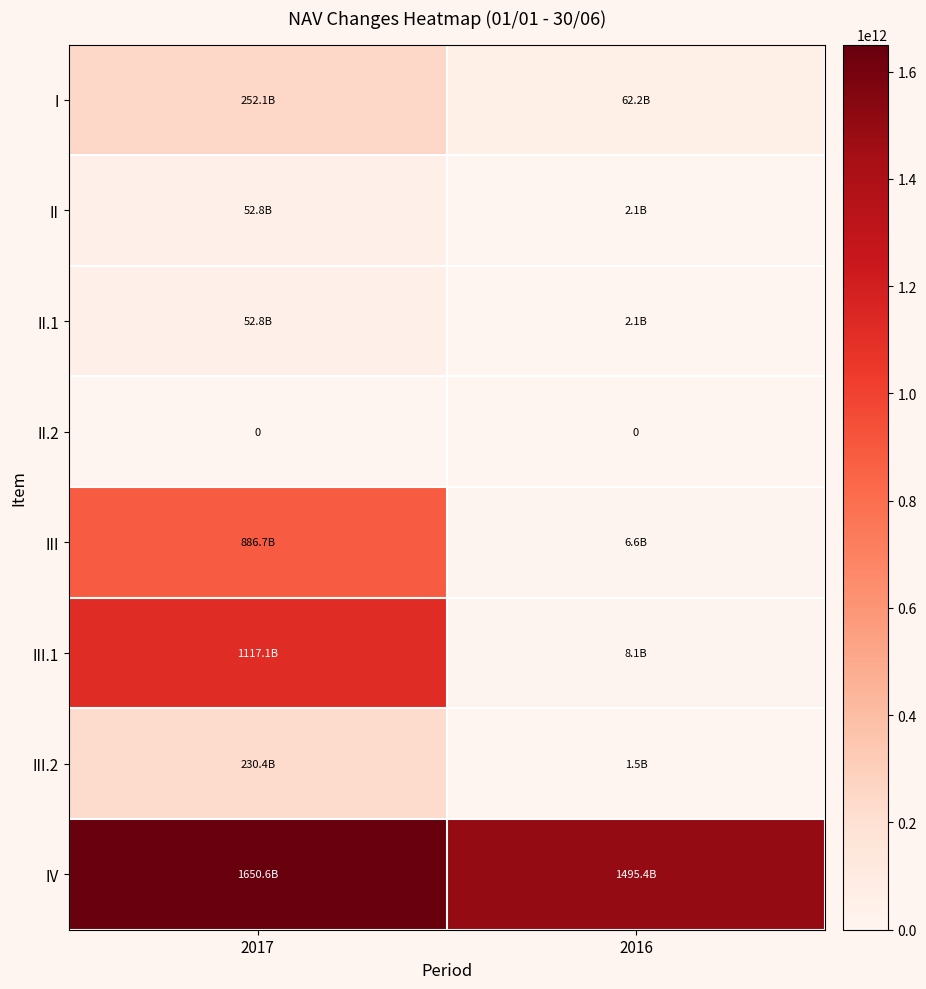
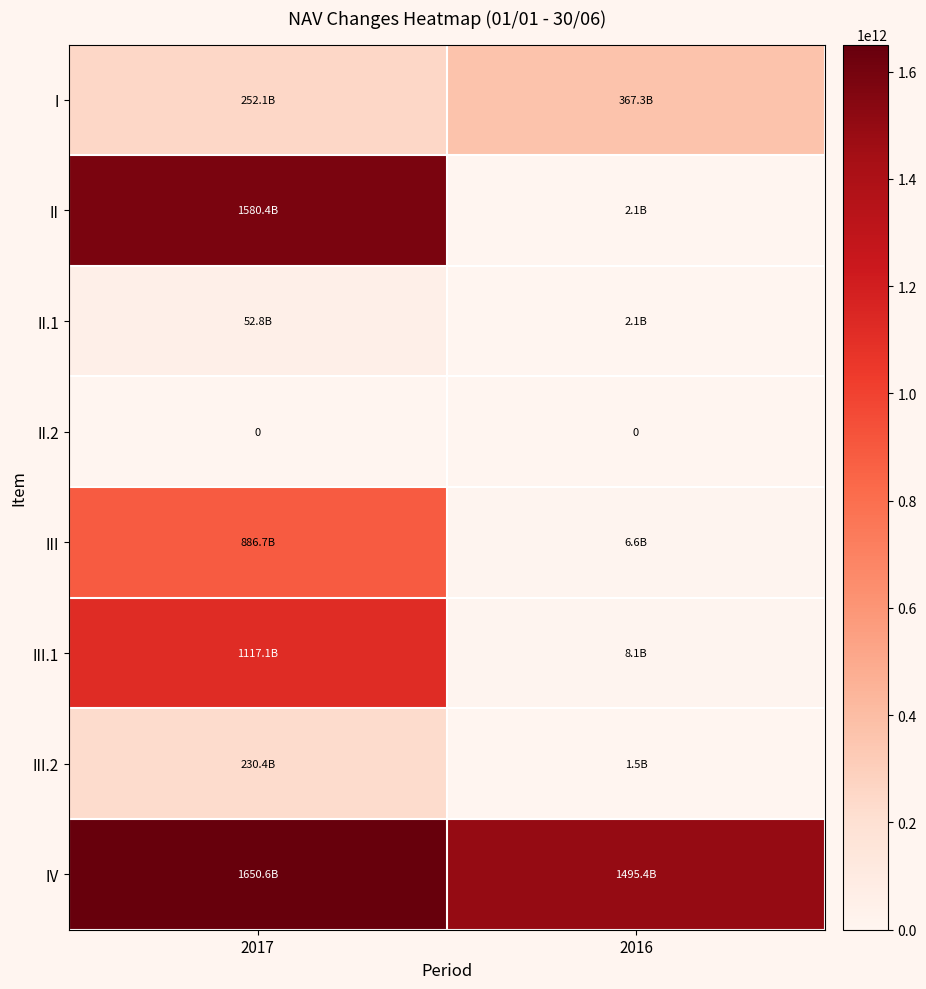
  {
    "I": {
      "2017": "252.1B",
-     "2016": "62.2B"
+     "2016": "367.3B"
    },
    "II": {
-     "2017": "52.8B",
+     "2017": "1580.4B",
      "2016": "2.1B"
    },
    "II.1": {
      "2017": "52.8B",
      "2016": "2.1B"
    },
    "II.2": {
      "2017": "0",
      "2016": "0"
    },
    "III": {
      "2017": "886.7B",
      "2016": "6.6B"
    },
    "III.1": {
      "2017": "1117.1B",
      "2016": "8.1B"
    },
    "III.2": {
      "2017": "230.4B",
      "2016": "1.5B"
    },
    "IV": {
      "2017": "1650.6B",
      "2016": "1495.4B"
    }
  }
